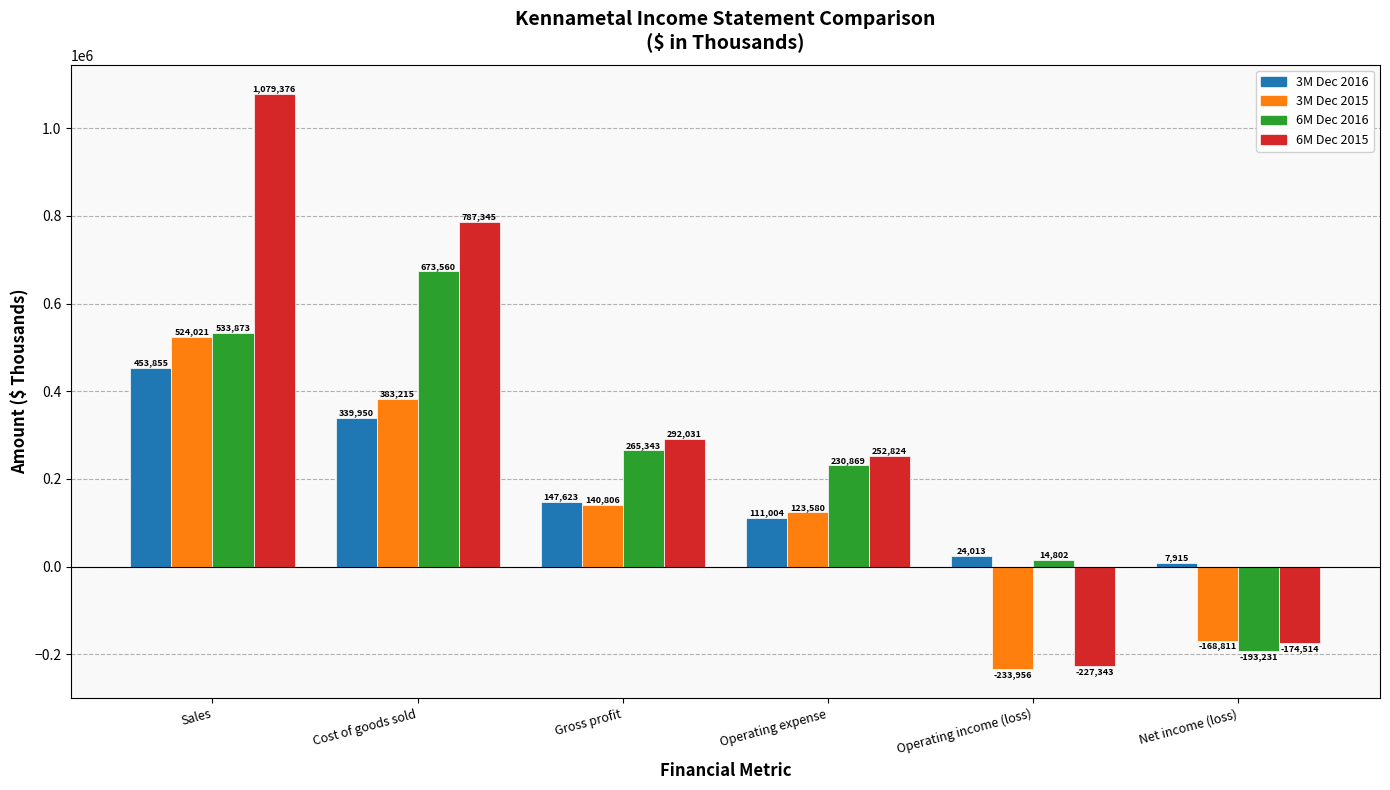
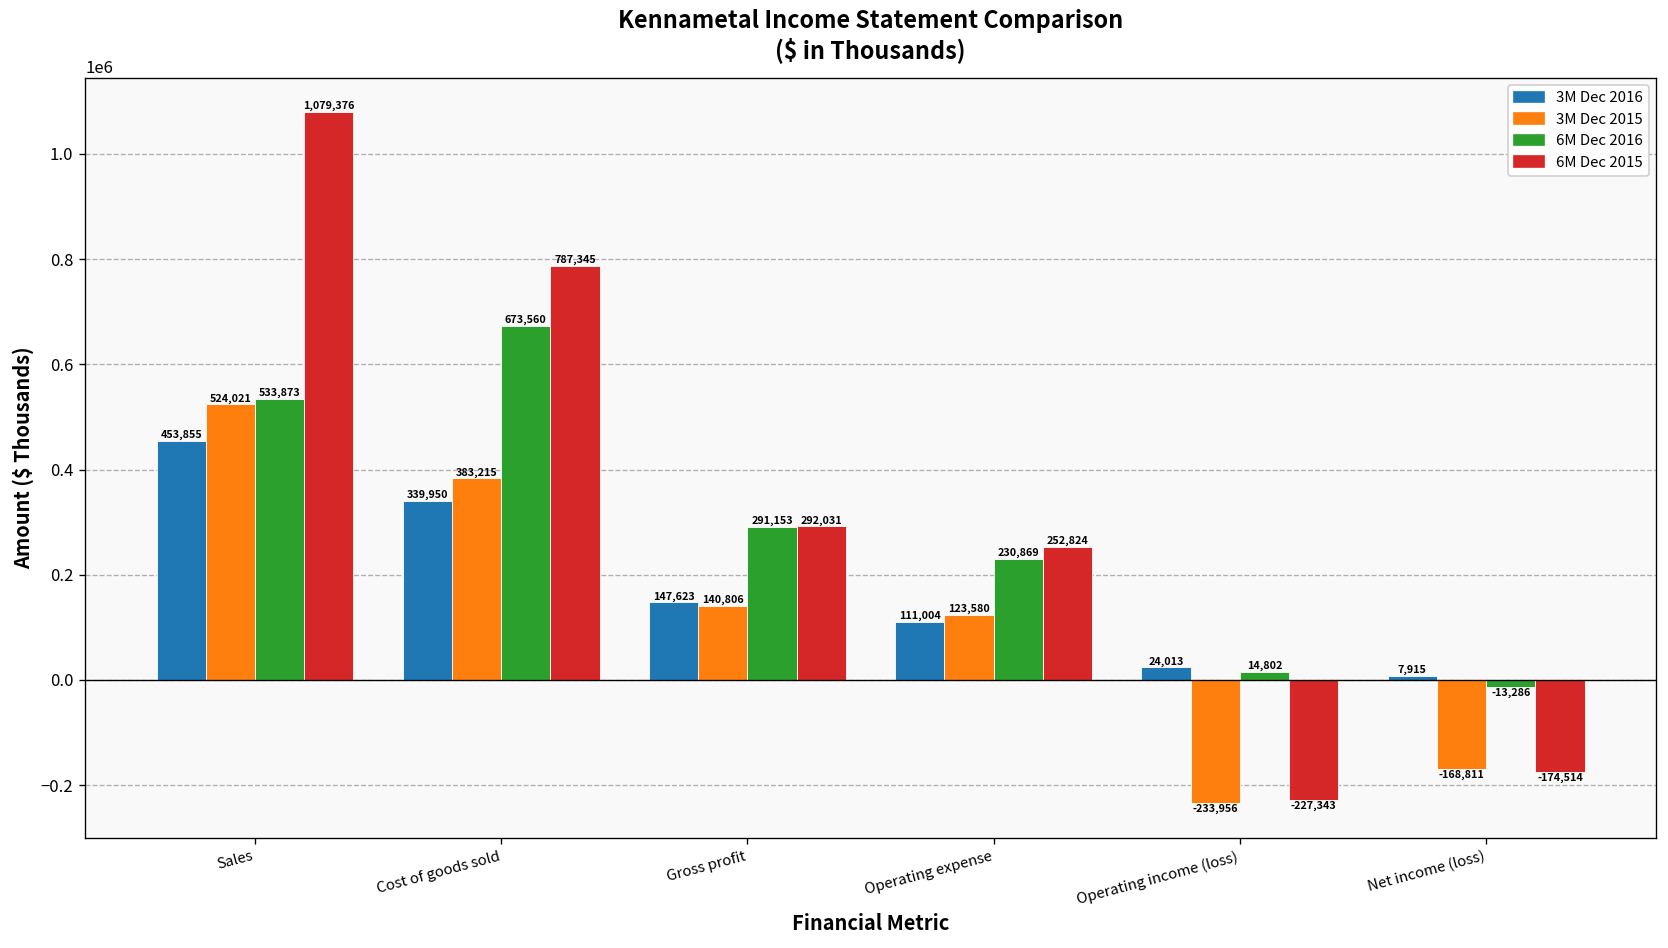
  {
    "3M Dec 2016": {
      "Sales": "453,855",
      "Cost of goods sold": "339,950",
      "Gross profit": "147,623",
      "Operating expense": "111,004",
      "Operating income (loss)": "24,013",
      "Net income (loss)": "7,915"
    },
    "3M Dec 2015": {
      "Sales": "524,021",
      "Cost of goods sold": "383,215",
      "Gross profit": "140,806",
      "Operating expense": "123,580",
      "Operating income (loss)": "-233,956",
      "Net income (loss)": "-168,811"
    },
    "6M Dec 2016": {
      "Sales": "533,873",
      "Cost of goods sold": "673,560",
-     "Gross profit": "265,343",
+     "Gross profit": "291,153",
      "Operating expense": "230,869",
      "Operating income (loss)": "14,802",
-     "Net income (loss)": "-193,231"
+     "Net income (loss)": "-13,286"
    },
    "6M Dec 2015": {
      "Sales": "1,079,376",
      "Cost of goods sold": "787,345",
      "Gross profit": "292,031",
      "Operating expense": "252,824",
      "Operating income (loss)": "-227,343",
      "Net income (loss)": "-174,514"
    }
  }
